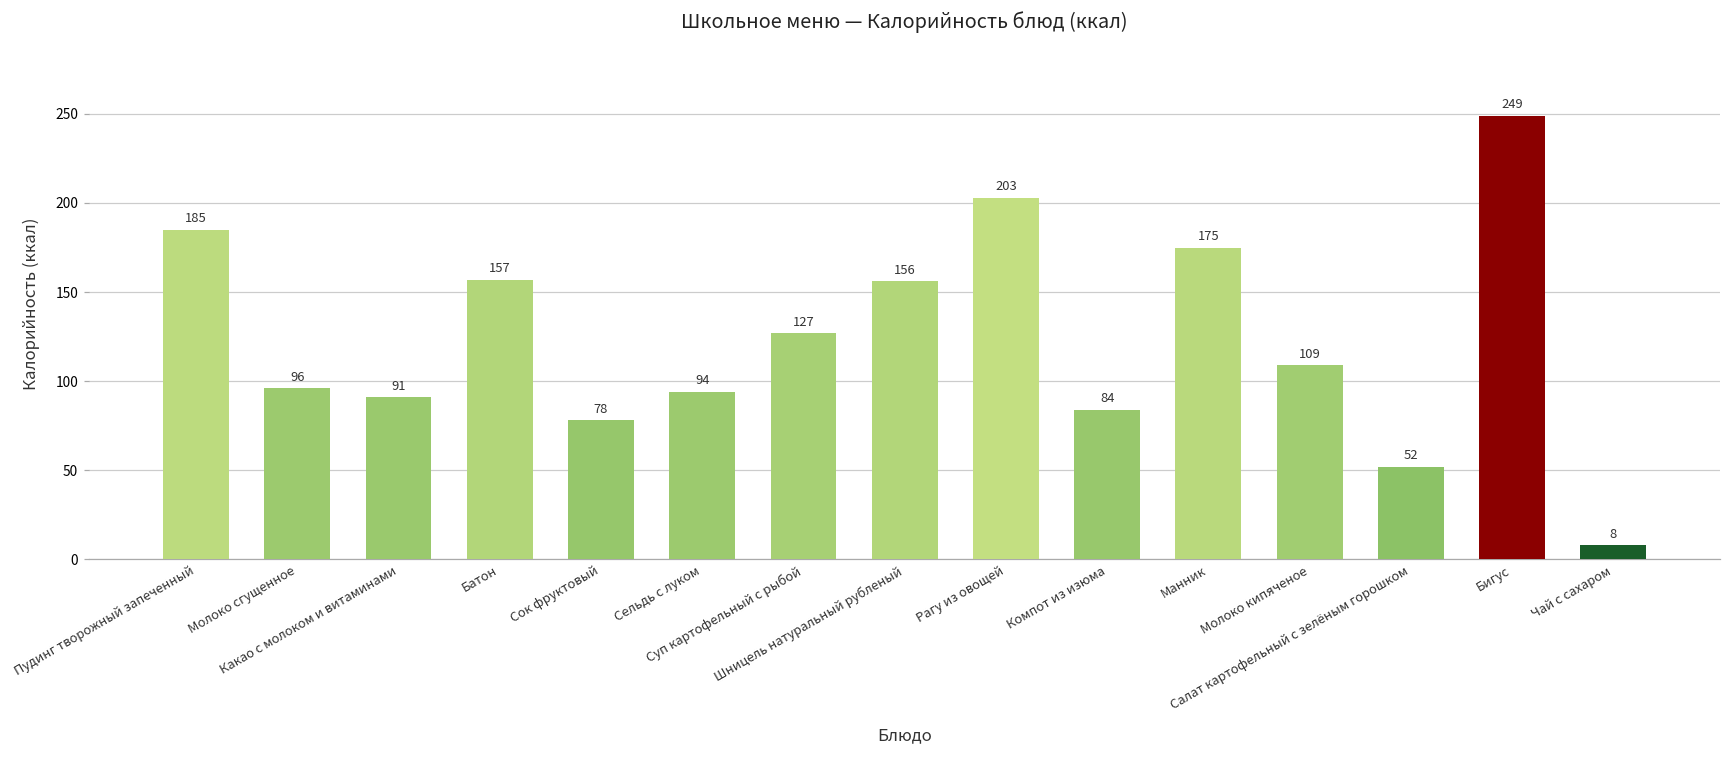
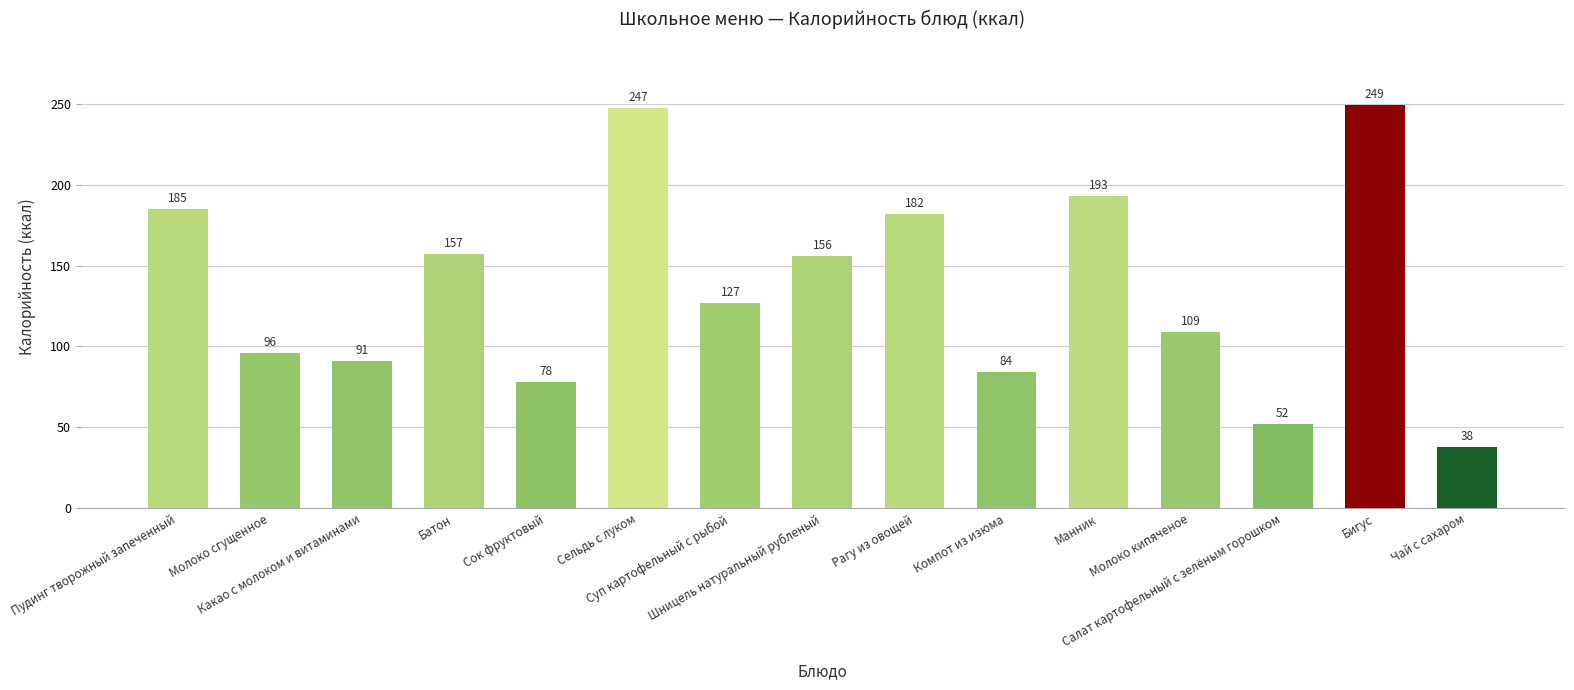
  {
    "Пудинг творожный запеченный": 185,
    "Молоко сгущенное": 96,
    "Какао с молоком и витаминами": 91,
    "Батон": 157,
    "Сок фруктовый": 78,
-   "Сельдь с луком": 94,
+   "Сельдь с луком": 247,
    "Суп картофельный с рыбой": 127,
    "Шницель натуральный рубленый": 156,
-   "Рагу из овощей": 203,
+   "Рагу из овощей": 182,
    "Компот из изюма": 84,
-   "Манник": 175,
+   "Манник": 193,
    "Молоко кипяченое": 109,
    "Салат картофельный с зелёным горошком": 52,
    "Бигус": 249,
-   "Чай с сахаром": 8
+   "Чай с сахаром": 38
  }
